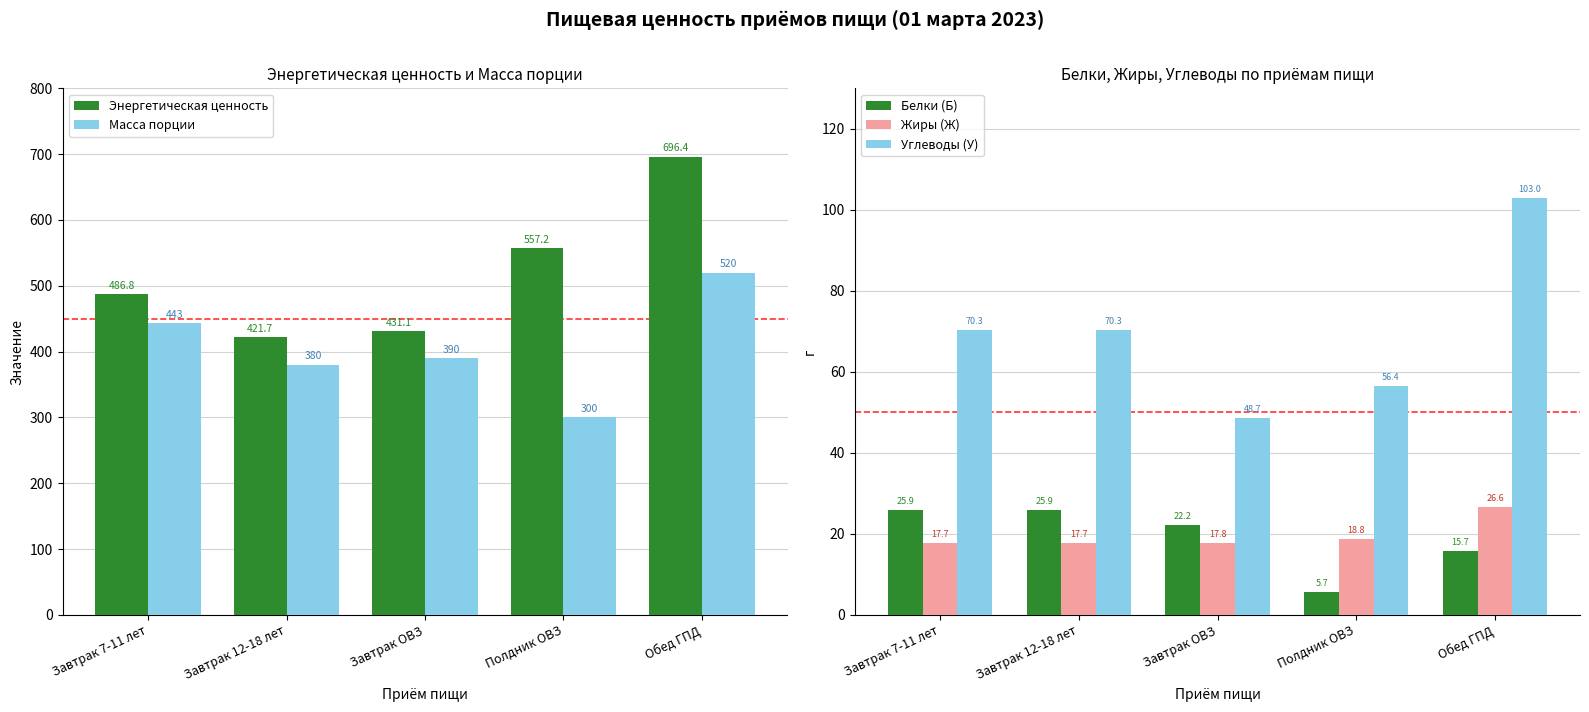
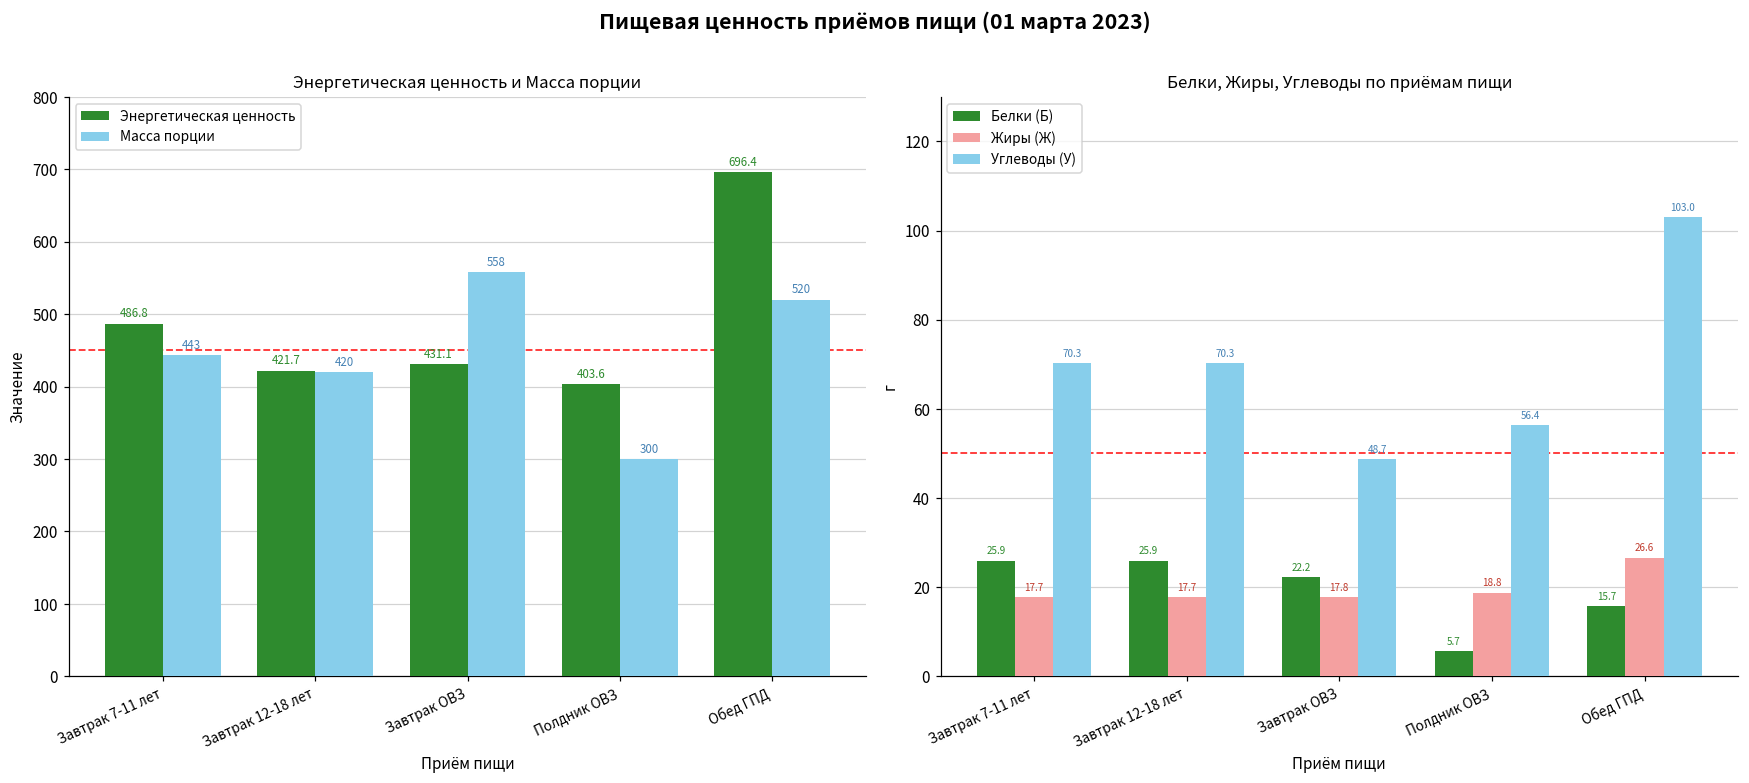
  {
    "Энергетическая ценность и Масса порции": {
      "Энергетическая ценность": {
        "Завтрак 7-11 лет": 486.8,
        "Завтрак 12-18 лет": 421.7,
        "Завтрак ОВЗ": 431.1,
-       "Полдник ОВЗ": 557.2,
+       "Полдник ОВЗ": 403.6,
        "Обед ГПД": 696.4
      },
      "Масса порции": {
        "Завтрак 7-11 лет": 443,
-       "Завтрак 12-18 лет": 380,
-       "Завтрак ОВЗ": 390,
+       "Завтрак 12-18 лет": 420,
+       "Завтрак ОВЗ": 558,
        "Полдник ОВЗ": 300,
        "Обед ГПД": 520
      }
    },
    "Белки, Жиры, Углеводы по приёмам пищи": {
      "Белки (Б)": {
        "Завтрак 7-11 лет": 25.9,
        "Завтрак 12-18 лет": 25.9,
        "Завтрак ОВЗ": 22.2,
        "Полдник ОВЗ": 5.7,
        "Обед ГПД": 15.7
      },
      "Жиры (Ж)": {
        "Завтрак 7-11 лет": 17.7,
        "Завтрак 12-18 лет": 17.7,
        "Завтрак ОВЗ": 17.8,
        "Полдник ОВЗ": 18.8,
        "Обед ГПД": 26.6
      },
      "Углеводы (У)": {
        "Завтрак 7-11 лет": 70.3,
        "Завтрак 12-18 лет": 70.3,
        "Завтрак ОВЗ": 48.7,
        "Полдник ОВЗ": 56.4,
        "Обед ГПД": 103.0
      }
    }
  }
